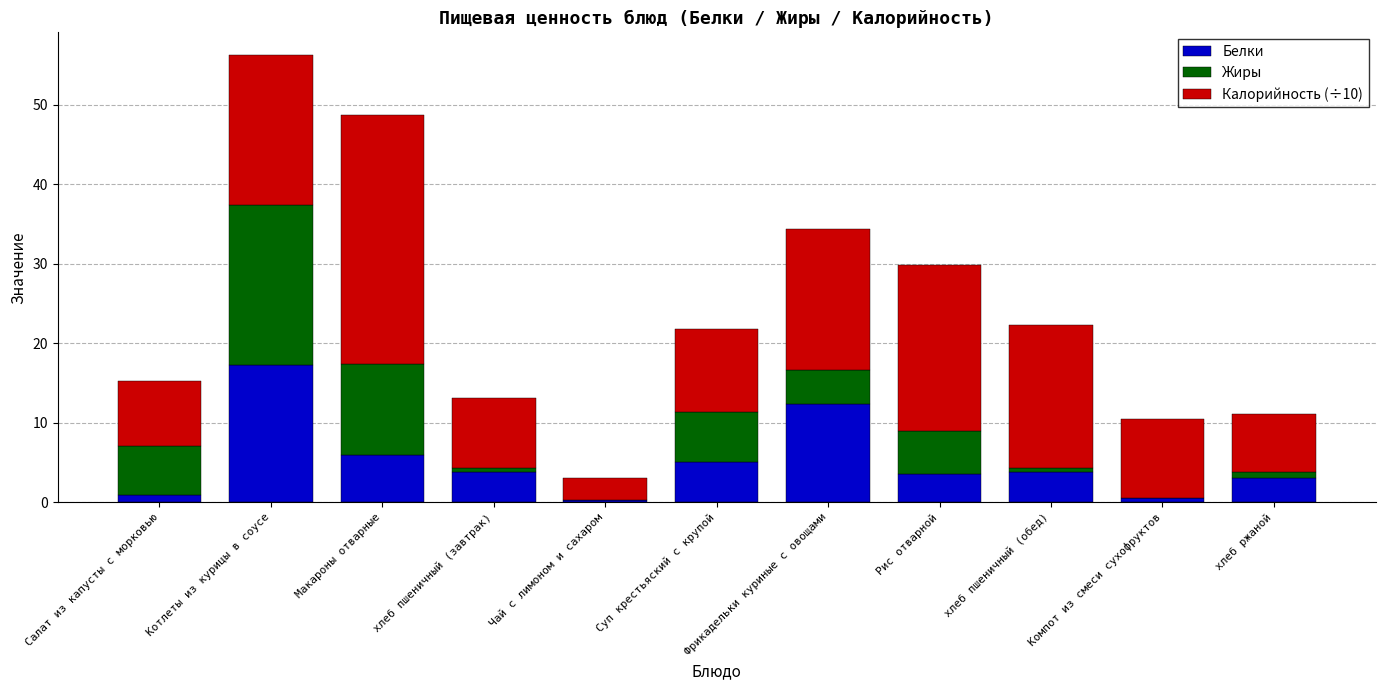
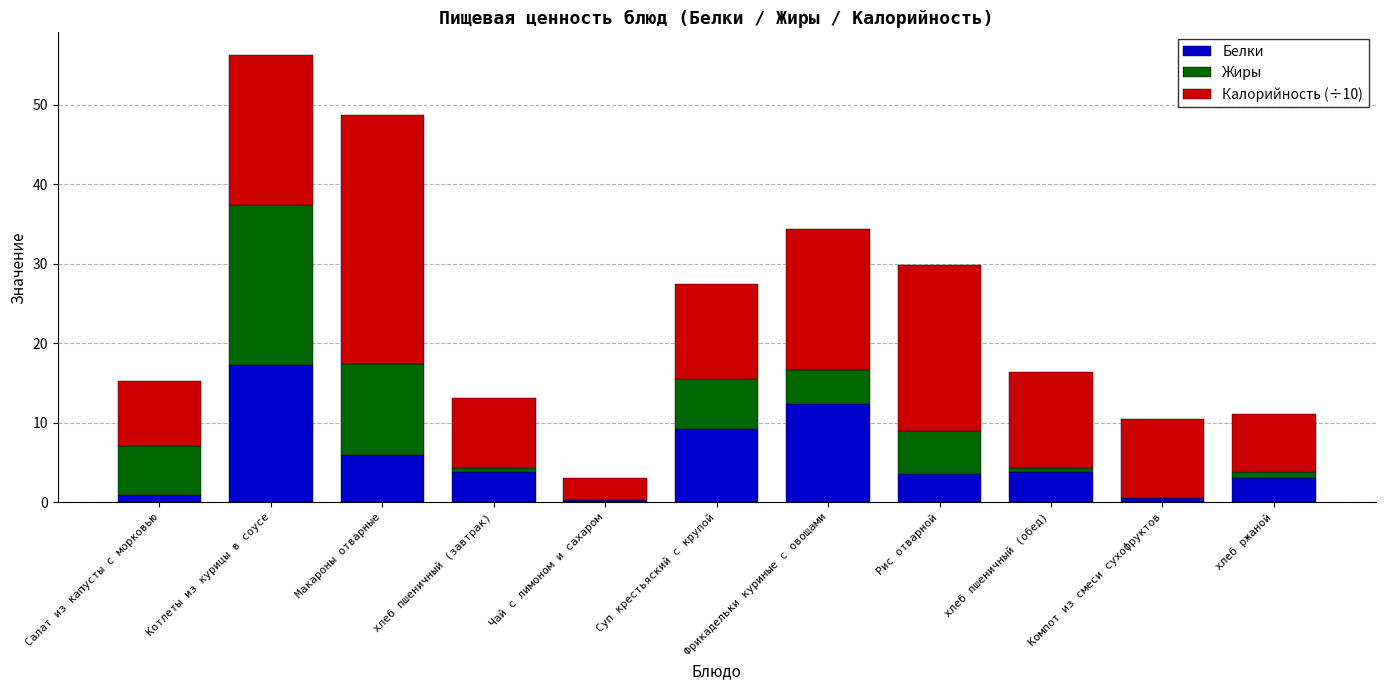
  {
    "Белки": {
      "Салат из капусты с морковью": 1,
      "Котлеты из курицы в соусе": 17,
      "Макароны отварные": 6,
      "хлеб пшеничный (завтрак)": 4,
-     "Суп крестьяский с крупой": 5,
+     "Суп крестьяский с крупой": 9,
      "Фрикадельки куриные с овощами": 12,
      "Рис отварной": 4,
      "хлеб пшеничный (обед)": 4,
      "Компот из смеси сухофруктов": 1,
      "хлеб ржаной": 3
    },
    "Жиры": {
      "Салат из капусты с морковью": 6,
      "Котлеты из курицы в соусе": 20,
      "Макароны отварные": 11,
      "хлеб пшеничный (завтрак)": 0,
      "Чай с лимоном и сахаром": 0,
      "Суп крестьяский с крупой": 6,
      "Фрикадельки куриные с овощами": 4,
      "Рис отварной": 5,
      "хлеб пшеничный (обед)": 0,
      "Компот из смеси сухофруктов": 0,
      "хлеб ржаной": 1
    },
    "Калорийность (÷10)": {
      "Салат из капусты с морковью": 8,
      "Котлеты из курицы в соусе": 19,
      "Макароны отварные": 31,
      "хлеб пшеничный (завтрак)": 9,
      "Чай с лимоном и сахаром": 3,
-     "Суп крестьяский с крупой": 10,
+     "Суп крестьяский с крупой": 12,
      "Фрикадельки куриные с овощами": 18,
      "Рис отварной": 21,
-     "хлеб пшеничный (обед)": 18,
+     "хлеб пшеничный (обед)": 12,
      "Компот из смеси сухофруктов": 10,
      "хлеб ржаной": 7
    }
  }
